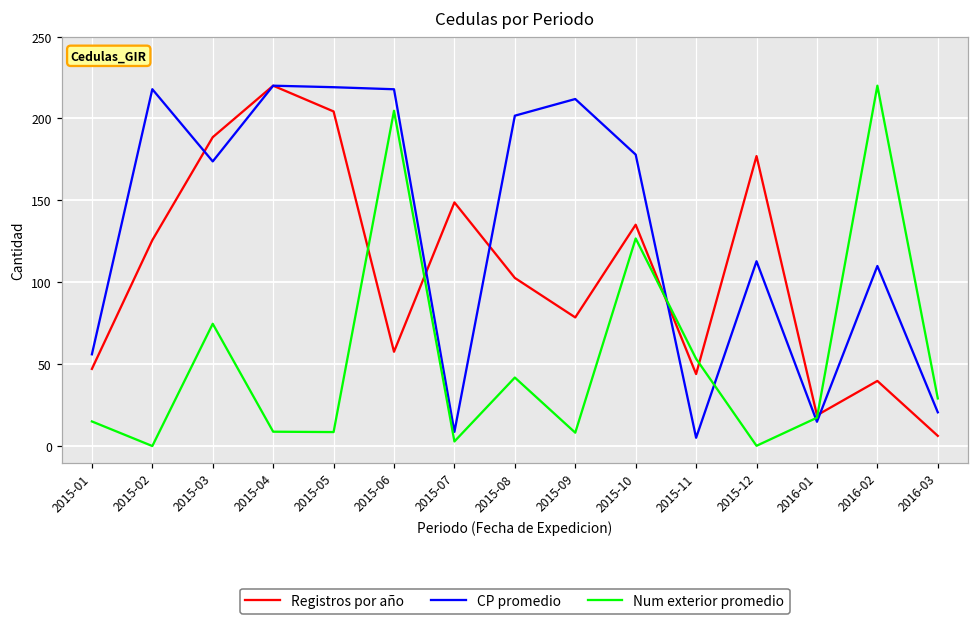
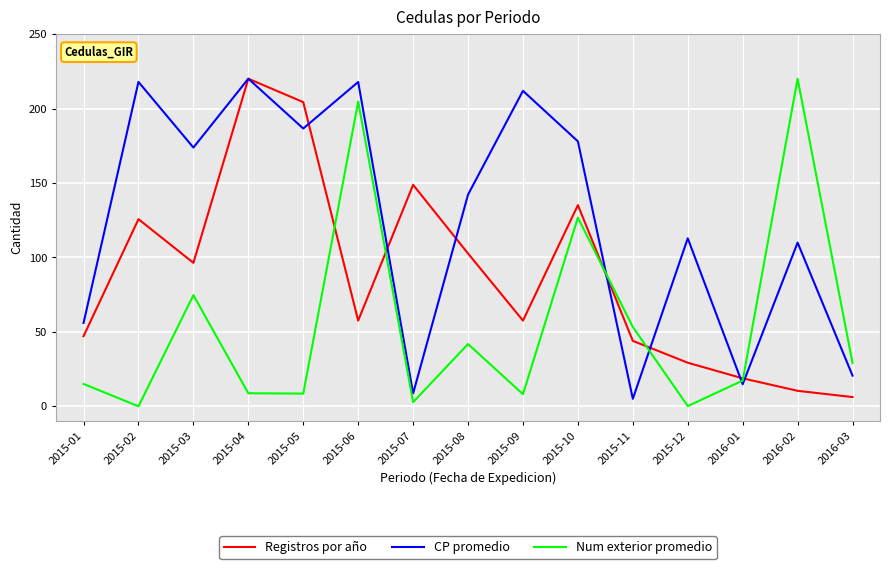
  {
    "Registros por año": {
      "2015-01": 47,
      "2015-02": 126,
-     "2015-03": 189,
+     "2015-03": 96,
      "2015-05": 204,
      "2015-06": 58,
      "2015-07": 149,
      "2015-08": 103,
-     "2015-09": 79,
+     "2015-09": 58,
      "2015-10": 135,
      "2015-11": 44,
-     "2015-12": 177,
-     "2016-02": 40,
+     "2015-12": 29,
+     "2016-02": 10,
      "2016-03": 6
    },
    "CP promedio": {
      "2015-01": 56,
      "2015-02": 218,
      "2015-03": 174,
-     "2015-05": 219,
+     "2015-05": 187,
      "2015-06": 218,
      "2015-07": 9,
-     "2015-08": 202,
+     "2015-08": 142,
      "2015-09": 212,
      "2015-10": 178,
      "2015-11": 5,
      "2015-12": 113,
      "2016-01": 15,
      "2016-02": 110,
      "2016-03": 21
    },
    "Num exterior promedio": {
      "2015-01": 15,
      "2015-02": 0,
      "2015-03": 75,
      "2015-04": 9,
      "2015-05": 9,
      "2015-06": 205,
      "2015-07": 3,
      "2015-08": 42,
      "2015-09": 8,
      "2015-10": 127,
      "2015-11": 53,
      "2015-12": 0,
      "2016-02": 220,
      "2016-03": 29
    }
  }
